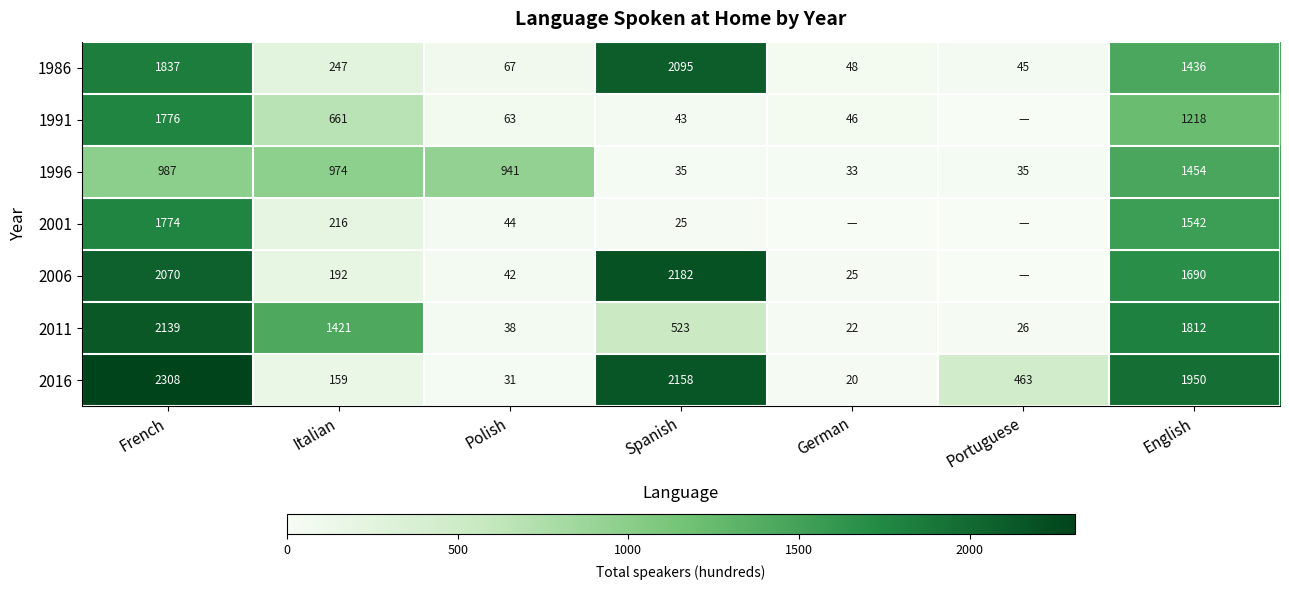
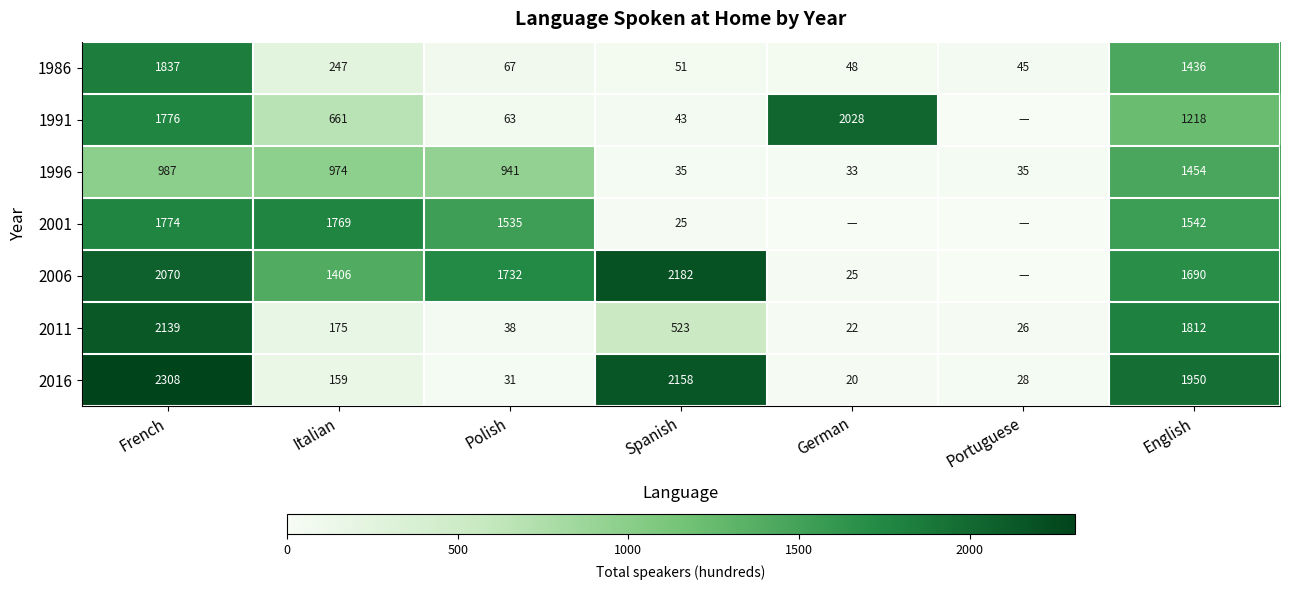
  {
    "1986": {
      "French": 1837,
      "Italian": 247,
      "Polish": 67,
-     "Spanish": 2095,
+     "Spanish": 51,
      "German": 48,
      "Portuguese": 45,
      "English": 1436
    },
    "1991": {
      "French": 1776,
      "Italian": 661,
      "Polish": 63,
      "Spanish": 43,
-     "German": 46,
+     "German": 2028,
      "English": 1218
    },
    "1996": {
      "French": 987,
      "Italian": 974,
      "Polish": 941,
      "Spanish": 35,
      "German": 33,
      "Portuguese": 35,
      "English": 1454
    },
    "2001": {
      "French": 1774,
-     "Italian": 216,
-     "Polish": 44,
+     "Italian": 1769,
+     "Polish": 1535,
      "Spanish": 25,
      "English": 1542
    },
    "2006": {
      "French": 2070,
-     "Italian": 192,
-     "Polish": 42,
+     "Italian": 1406,
+     "Polish": 1732,
      "Spanish": 2182,
      "German": 25,
      "English": 1690
    },
    "2011": {
      "French": 2139,
-     "Italian": 1421,
+     "Italian": 175,
      "Polish": 38,
      "Spanish": 523,
      "German": 22,
      "Portuguese": 26,
      "English": 1812
    },
    "2016": {
      "French": 2308,
      "Italian": 159,
      "Polish": 31,
      "Spanish": 2158,
      "German": 20,
-     "Portuguese": 463,
+     "Portuguese": 28,
      "English": 1950
    }
  }
